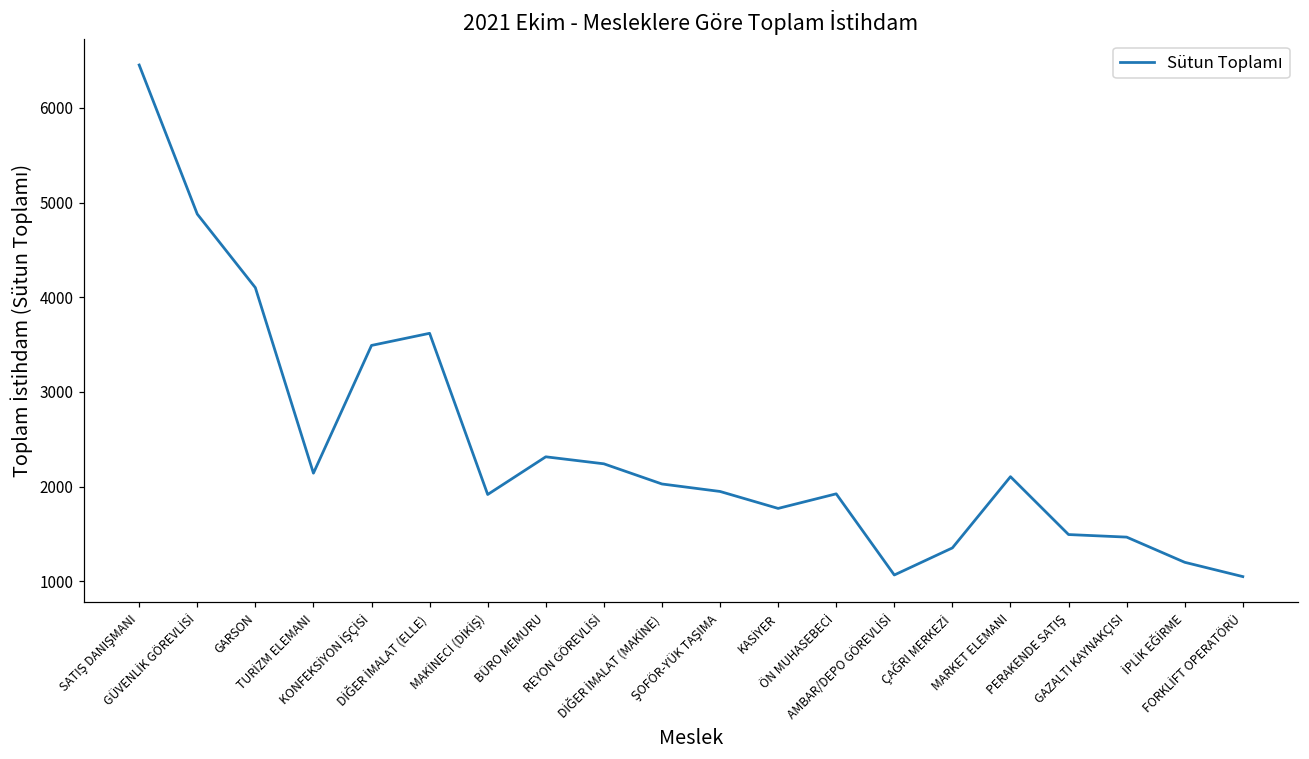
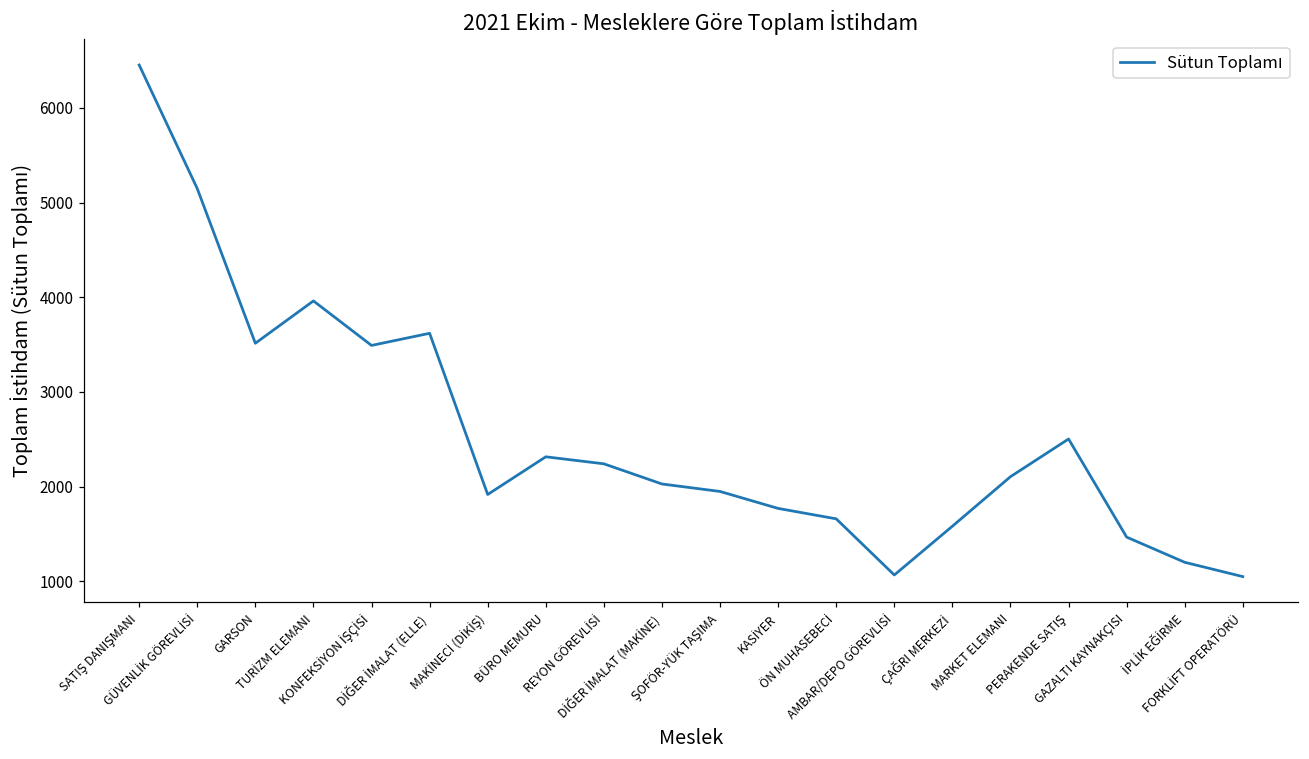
  {
    "SATIŞ DANIŞMANI": 6500,
-   "GÜVENLİK GÖREVLİSİ": 4900,
-   "GARSON": 4100,
-   "TURİZM ELEMANI": 2100,
+   "GÜVENLİK GÖREVLİSİ": 5100,
+   "GARSON": 3500,
+   "TURİZM ELEMANI": 4000,
    "KONFEKSİYON İŞÇİSİ": 3500,
    "DİĞER İMALAT (ELLE)": 3600,
    "MAKİNECİ (DİKİŞ)": 1900,
    "BÜRO MEMURU": 2300,
    "REYON GÖREVLİSİ": 2200,
    "DİĞER İMALAT (MAKİNE)": 2000,
    "ŞOFÖR-YÜK TAŞIMA": 1900,
    "KASİYER": 1800,
-   "ÖN MUHASEBECİ": 1900,
+   "ÖN MUHASEBECİ": 1700,
    "AMBAR/DEPO GÖREVLİSİ": 1100,
-   "ÇAĞRI MERKEZİ": 1400,
+   "ÇAĞRI MERKEZİ": 1600,
    "MARKET ELEMANI": 2100,
-   "PERAKENDE SATIŞ": 1500,
+   "PERAKENDE SATIŞ": 2500,
    "GAZALTI KAYNAKÇISI": 1500,
    "İPLİK EĞİRME": 1200,
    "FORKLİFT OPERATÖRÜ": 1100
  }
